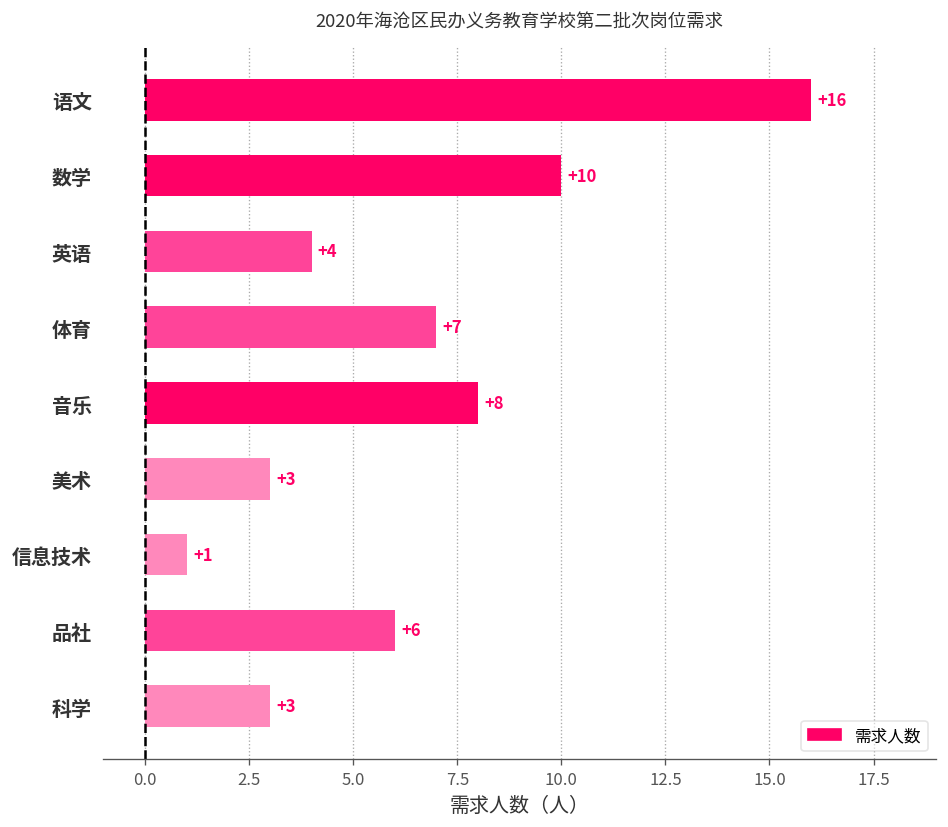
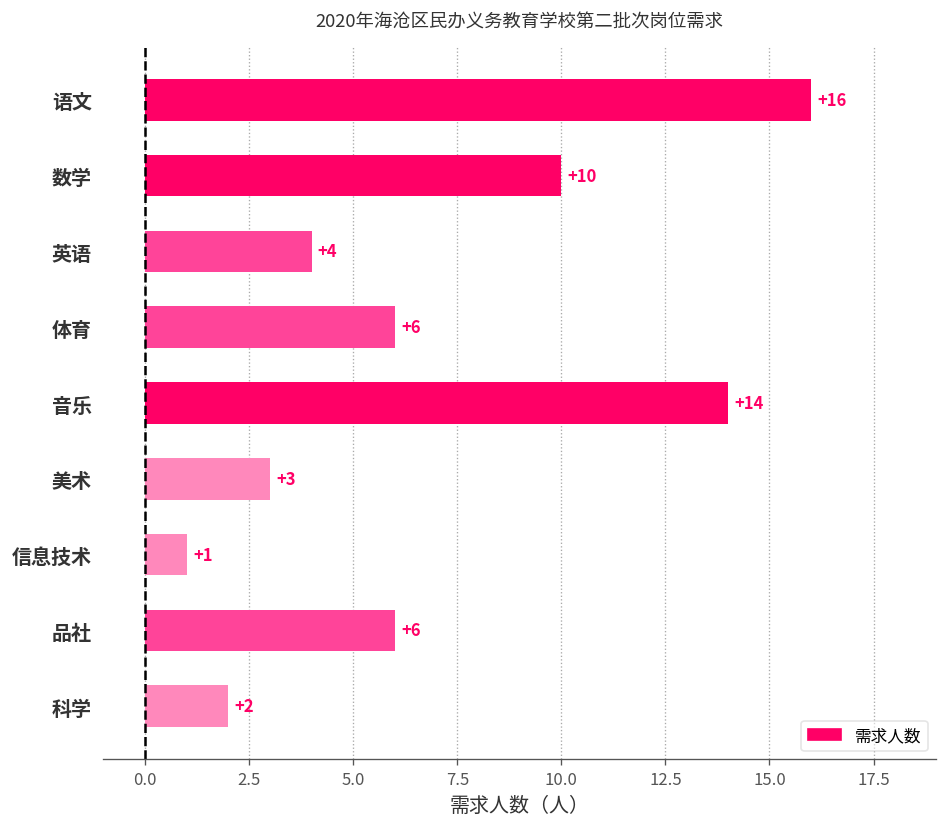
  {
    "语文": "+16",
    "数学": "+10",
    "英语": "+4",
-   "体育": "+7",
-   "音乐": "+8",
+   "体育": "+6",
+   "音乐": "+14",
    "美术": "+3",
    "信息技术": "+1",
    "品社": "+6",
-   "科学": "+3"
+   "科学": "+2"
  }
